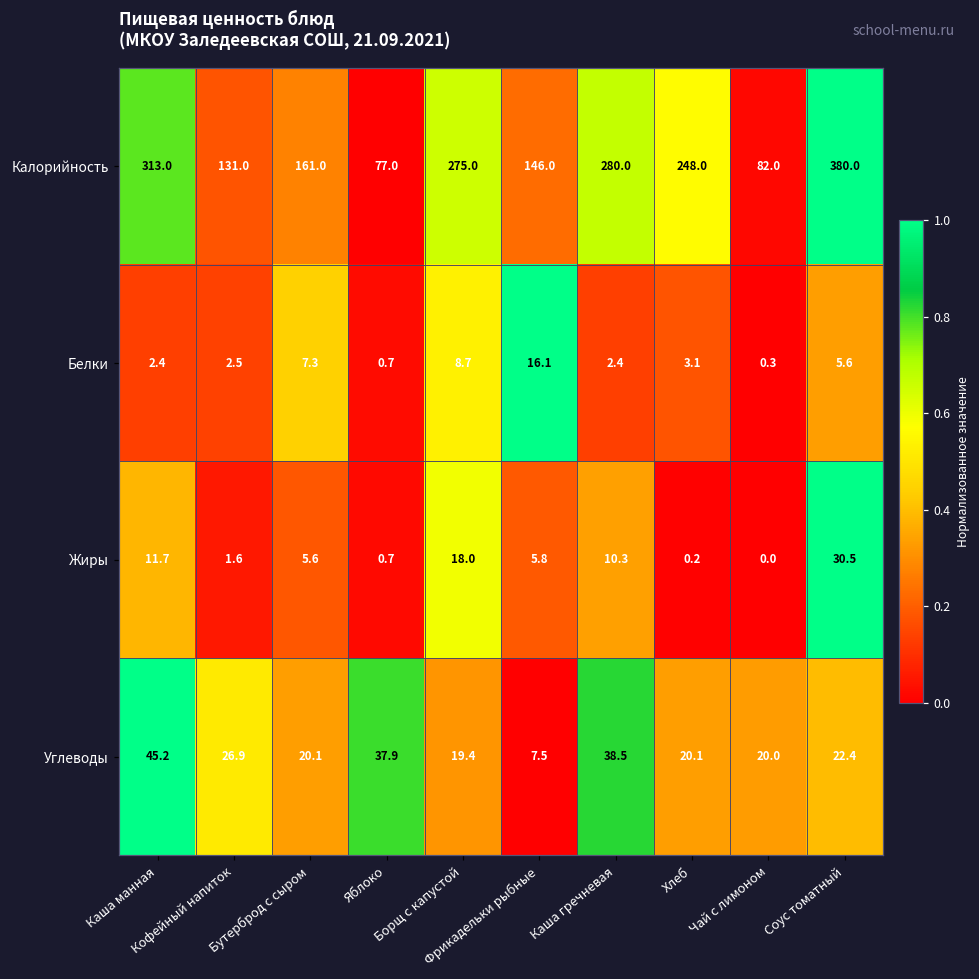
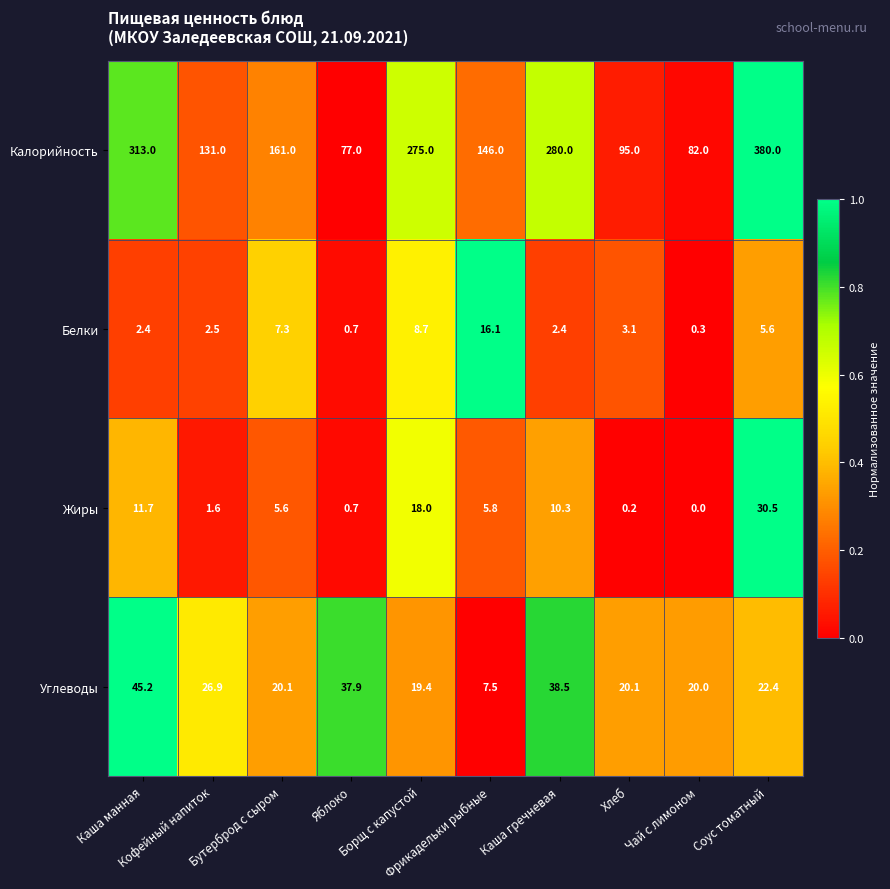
  {
    "Калорийность": {
      "Каша манная": 313.0,
      "Кофейный напиток": 131.0,
      "Бутерброд с сыром": 161.0,
      "Яблоко": 77.0,
      "Борщ с капустой": 275.0,
      "Фрикадельки рыбные": 146.0,
      "Каша гречневая": 280.0,
-     "Хлеб": 248.0,
+     "Хлеб": 95.0,
      "Чай с лимоном": 82.0,
      "Соус томатный": 380.0
    },
    "Белки": {
      "Каша манная": 2.4,
      "Кофейный напиток": 2.5,
      "Бутерброд с сыром": 7.3,
      "Яблоко": 0.7,
      "Борщ с капустой": 8.7,
      "Фрикадельки рыбные": 16.1,
      "Каша гречневая": 2.4,
      "Хлеб": 3.1,
      "Чай с лимоном": 0.3,
      "Соус томатный": 5.6
    },
    "Жиры": {
      "Каша манная": 11.7,
      "Кофейный напиток": 1.6,
      "Бутерброд с сыром": 5.6,
      "Яблоко": 0.7,
      "Борщ с капустой": 18.0,
      "Фрикадельки рыбные": 5.8,
      "Каша гречневая": 10.3,
      "Хлеб": 0.2,
      "Чай с лимоном": 0.0,
      "Соус томатный": 30.5
    },
    "Углеводы": {
      "Каша манная": 45.2,
      "Кофейный напиток": 26.9,
      "Бутерброд с сыром": 20.1,
      "Яблоко": 37.9,
      "Борщ с капустой": 19.4,
      "Фрикадельки рыбные": 7.5,
      "Каша гречневая": 38.5,
      "Хлеб": 20.1,
      "Чай с лимоном": 20.0,
      "Соус томатный": 22.4
    }
  }
